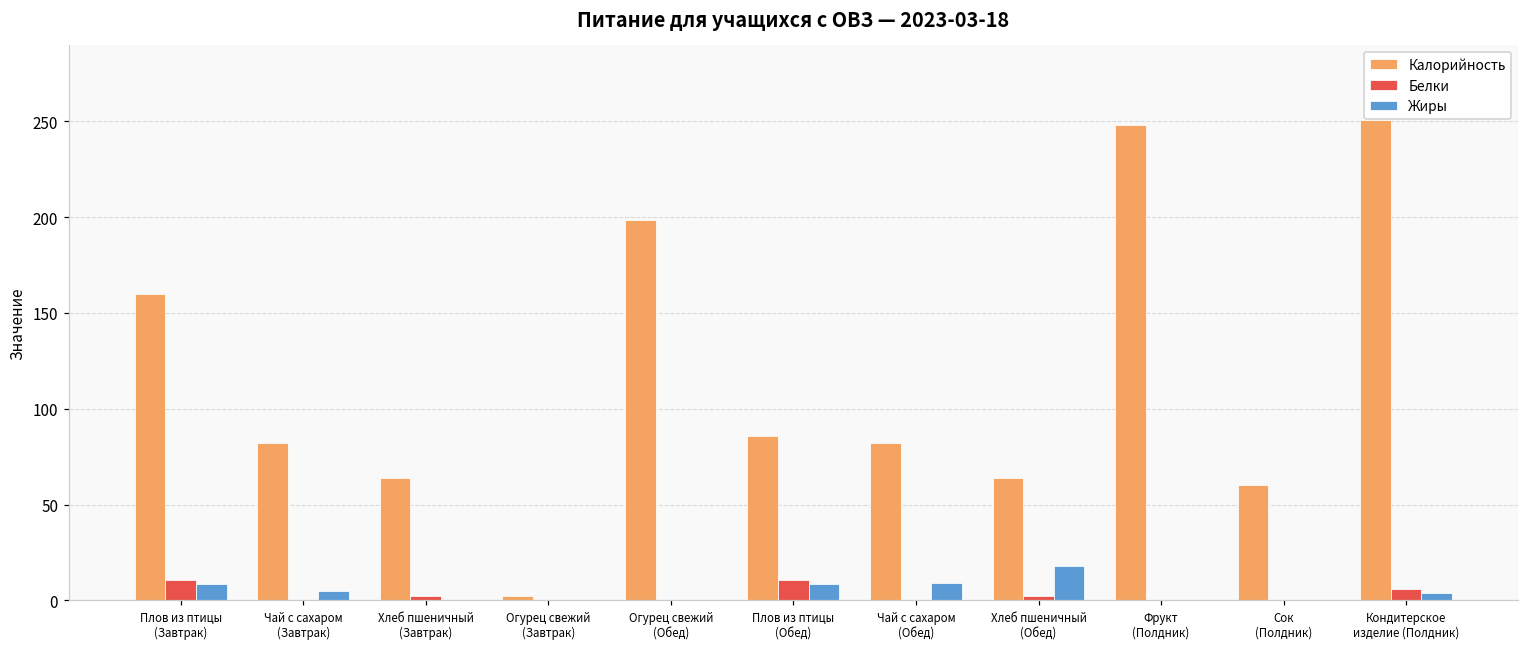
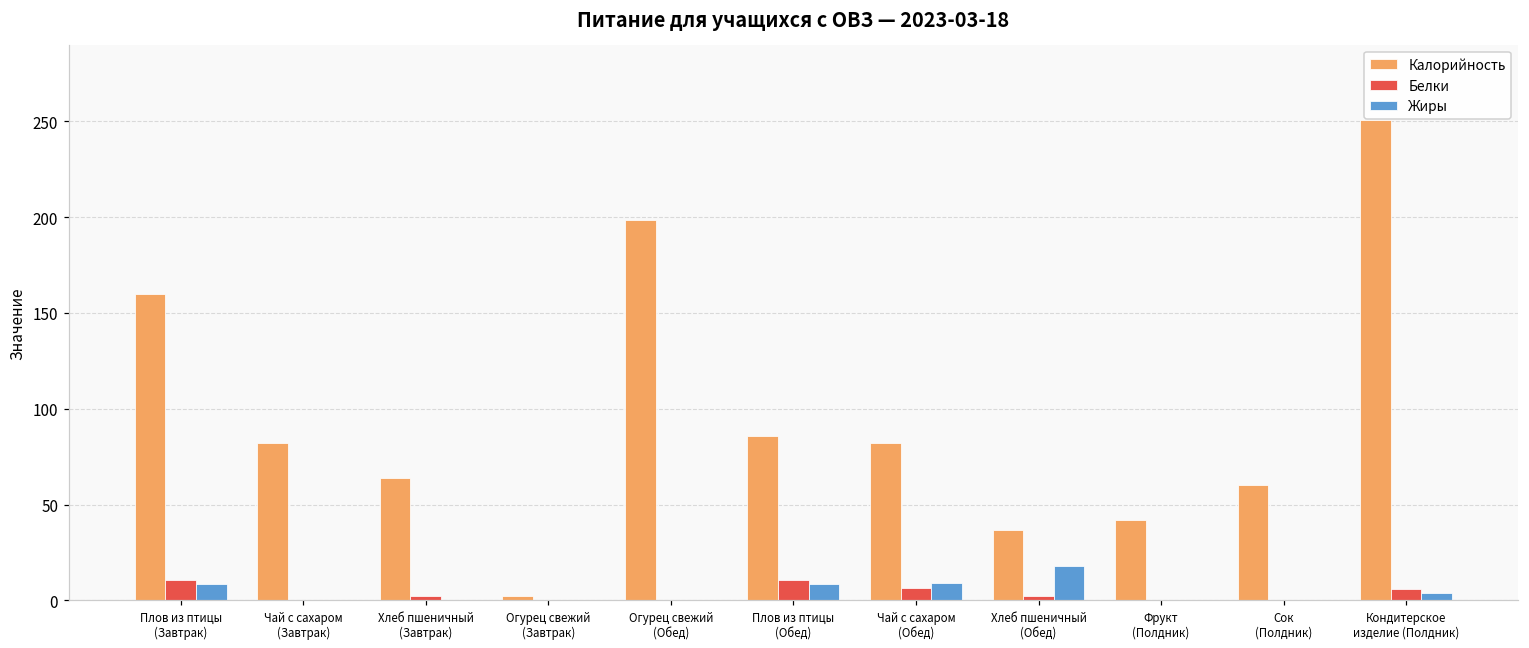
  {
    "Калорийность": {
      "Плов из птицы (Завтрак)": 160,
      "Чай с сахаром (Завтрак)": 82,
      "Хлеб пшеничный (Завтрак)": 64,
      "Огурец свежий (Завтрак)": 2,
      "Огурец свежий (Обед)": 199,
      "Плов из птицы (Обед)": 86,
      "Чай с сахаром (Обед)": 82,
-     "Хлеб пшеничный (Обед)": 64,
-     "Фрукт (Полдник)": 248,
+     "Хлеб пшеничный (Обед)": 37,
+     "Фрукт (Полдник)": 42,
      "Сок (Полдник)": 60,
      "Кондитерское изделие (Полдник)": 251
    },
    "Белки": {
      "Плов из птицы (Завтрак)": 10,
      "Хлеб пшеничный (Завтрак)": 2,
      "Плов из птицы (Обед)": 10,
-     "Чай с сахаром (Обед)": 0,
+     "Чай с сахаром (Обед)": 6,
      "Хлеб пшеничный (Обед)": 2,
      "Кондитерское изделие (Полдник)": 6
    },
    "Жиры": {
      "Плов из птицы (Завтрак)": 8,
-     "Чай с сахаром (Завтрак)": 5,
+     "Чай с сахаром (Завтрак)": 0,
      "Плов из птицы (Обед)": 8,
      "Чай с сахаром (Обед)": 9,
      "Хлеб пшеничный (Обед)": 18,
      "Сок (Полдник)": 0,
      "Кондитерское изделие (Полдник)": 4
    }
  }
